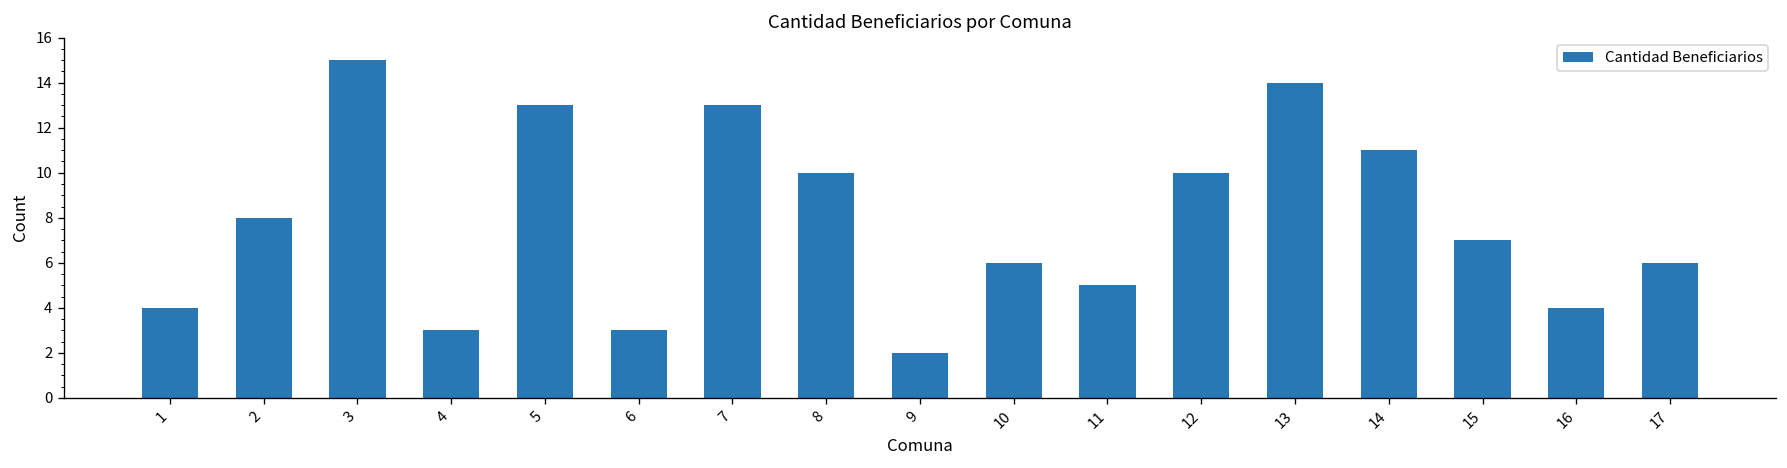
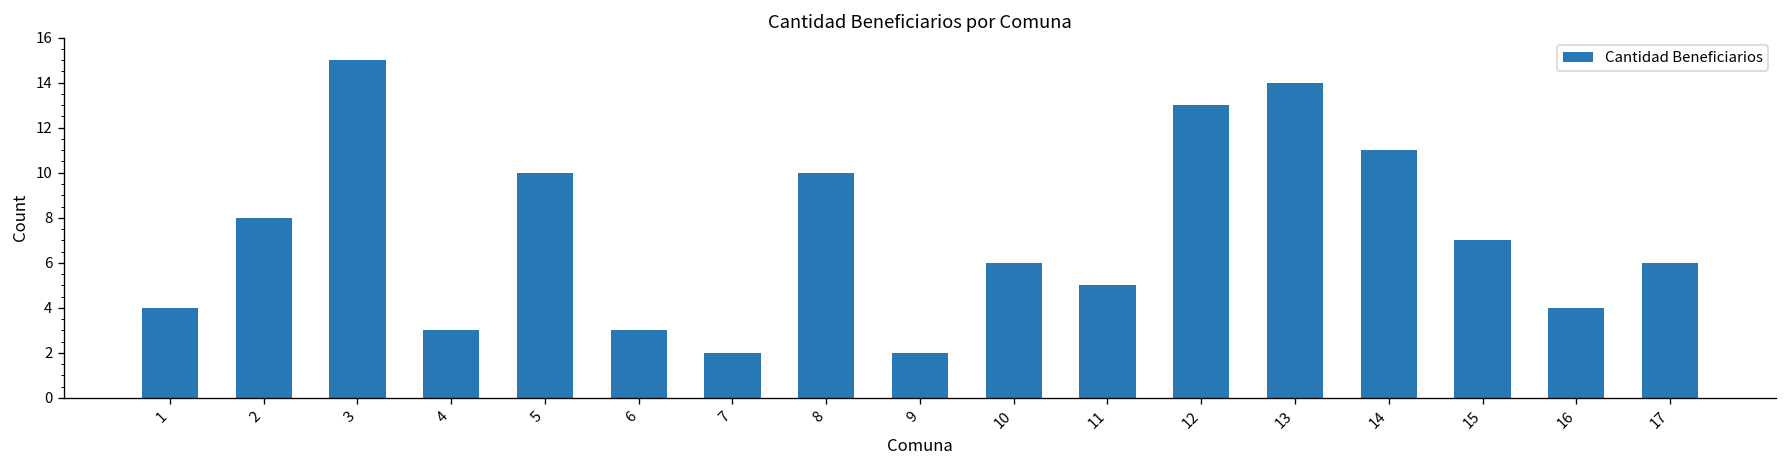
  {
    "1": 4,
    "2": 8,
    "3": 15,
    "4": 3,
-   "5": 13,
+   "5": 10,
    "6": 3,
-   "7": 13,
+   "7": 2,
    "8": 10,
    "9": 2,
    "10": 6,
    "11": 5,
-   "12": 10,
+   "12": 13,
    "13": 14,
    "14": 11,
    "15": 7,
    "16": 4,
    "17": 6
  }
